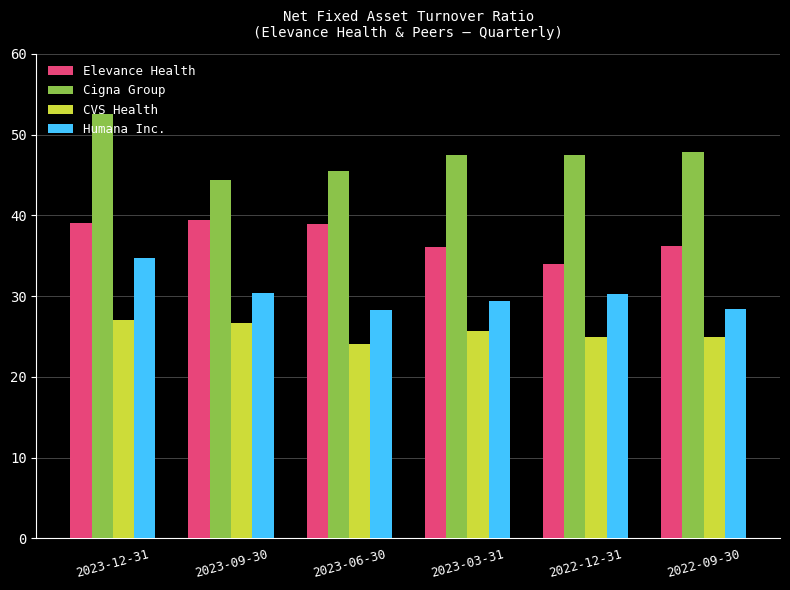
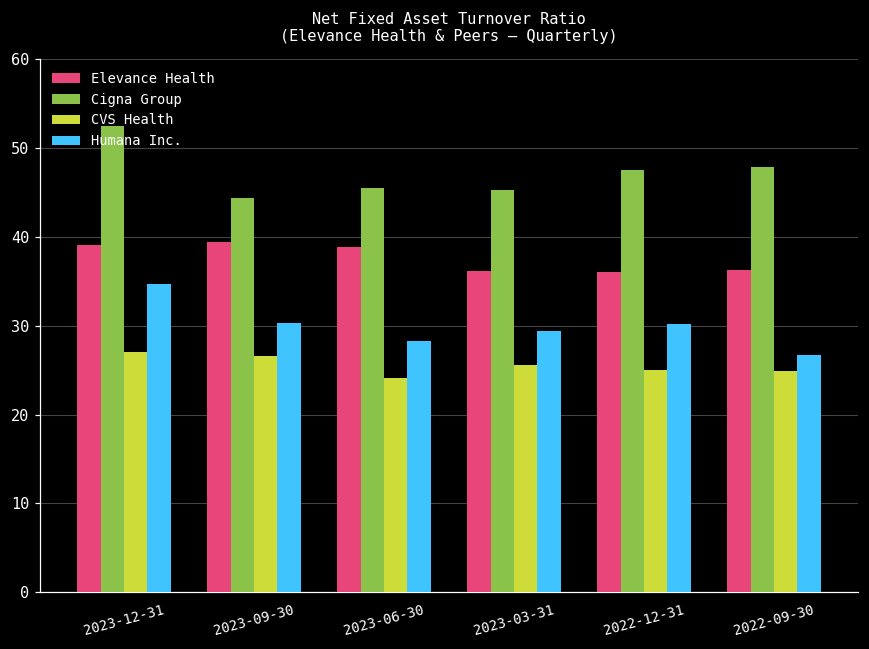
  {
    "Elevance Health": {
      "2023-12-31": 39,
      "2023-09-30": 39,
      "2023-06-30": 39,
      "2023-03-31": 36,
-     "2022-12-31": 34,
+     "2022-12-31": 36,
      "2022-09-30": 36
    },
    "Cigna Group": {
      "2023-12-31": 53,
      "2023-09-30": 44,
      "2023-06-30": 46,
-     "2023-03-31": 47,
+     "2023-03-31": 45,
      "2022-12-31": 48,
      "2022-09-30": 48
    },
    "CVS Health": {
      "2023-12-31": 27,
      "2023-09-30": 27,
      "2023-06-30": 24,
      "2023-03-31": 26,
      "2022-12-31": 25,
      "2022-09-30": 25
    },
    "Humana Inc.": {
      "2023-12-31": 35,
      "2023-09-30": 30,
      "2023-06-30": 28,
      "2023-03-31": 29,
      "2022-12-31": 30,
-     "2022-09-30": 28
+     "2022-09-30": 27
    }
  }
